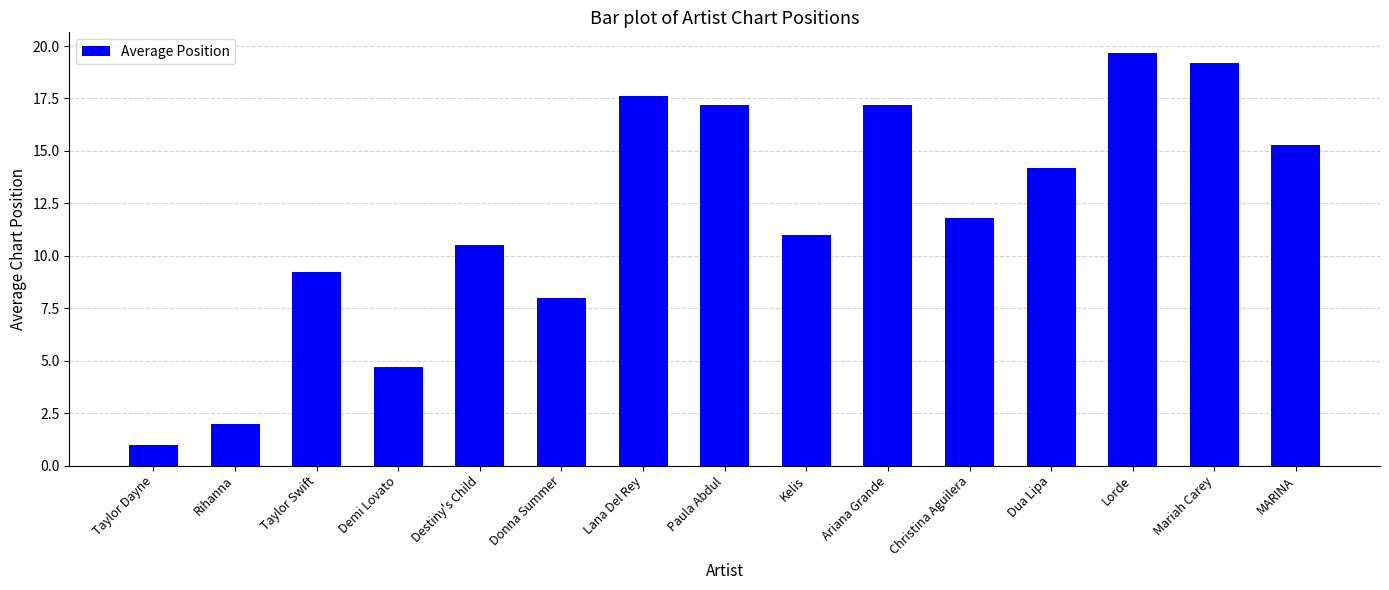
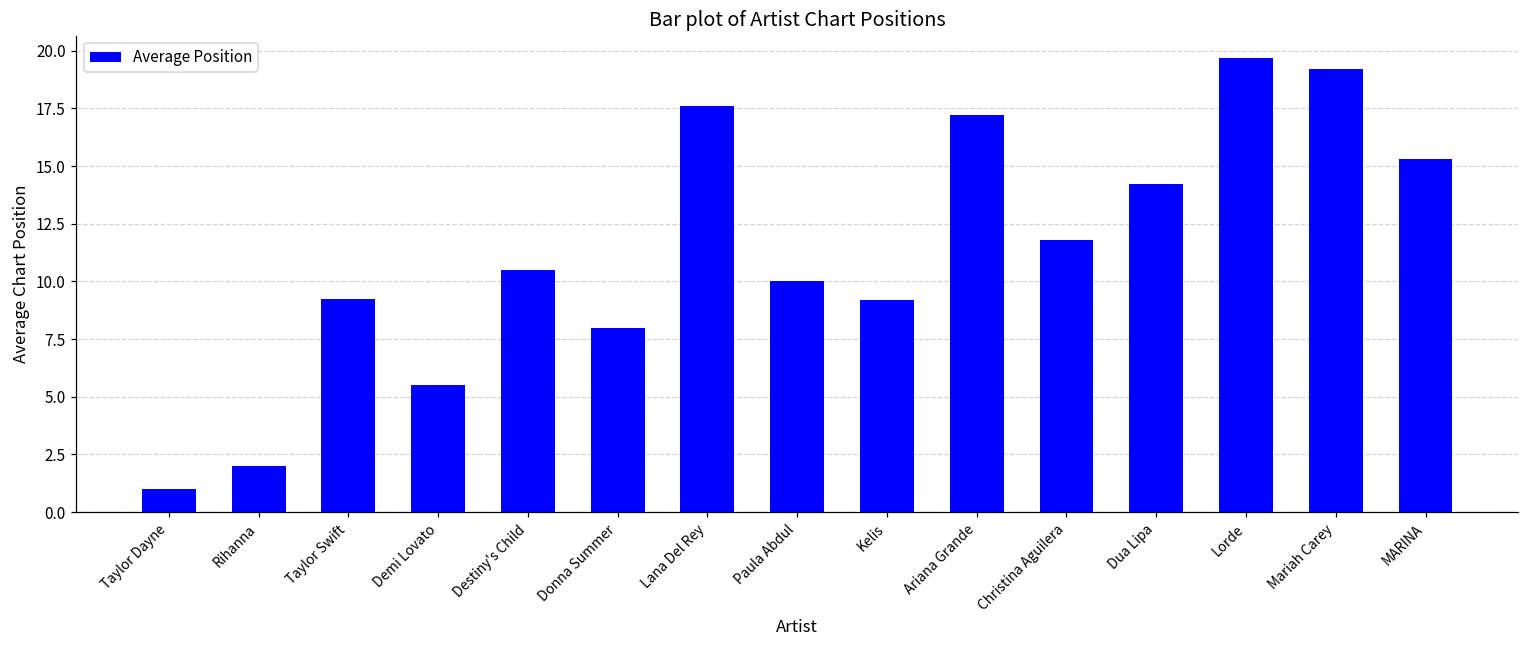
  {
    "Taylor Dayne": 1.0,
    "Rihanna": 2.0,
    "Taylor Swift": 9.2,
-   "Demi Lovato": 4.7,
+   "Demi Lovato": 5.5,
    "Destiny's Child": 10.5,
    "Donna Summer": 8.0,
    "Lana Del Rey": 17.6,
-   "Paula Abdul": 17.2,
-   "Kelis": 11.0,
+   "Paula Abdul": 10.0,
+   "Kelis": 9.2,
    "Ariana Grande": 17.2,
    "Christina Aguilera": 11.8,
    "Dua Lipa": 14.2,
    "Lorde": 19.7,
    "Mariah Carey": 19.2,
    "MARINA": 15.3
  }
